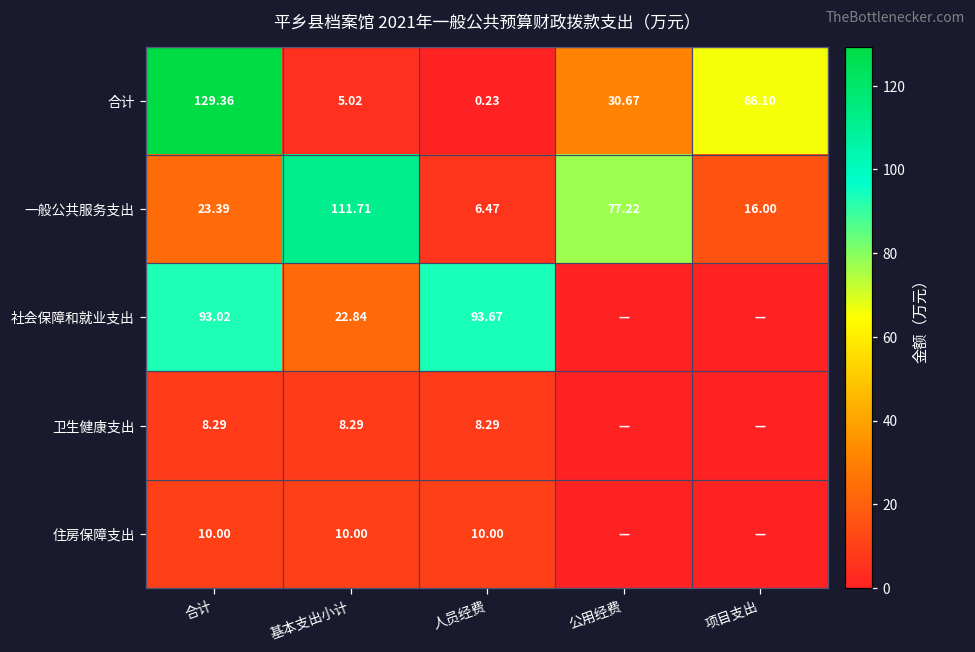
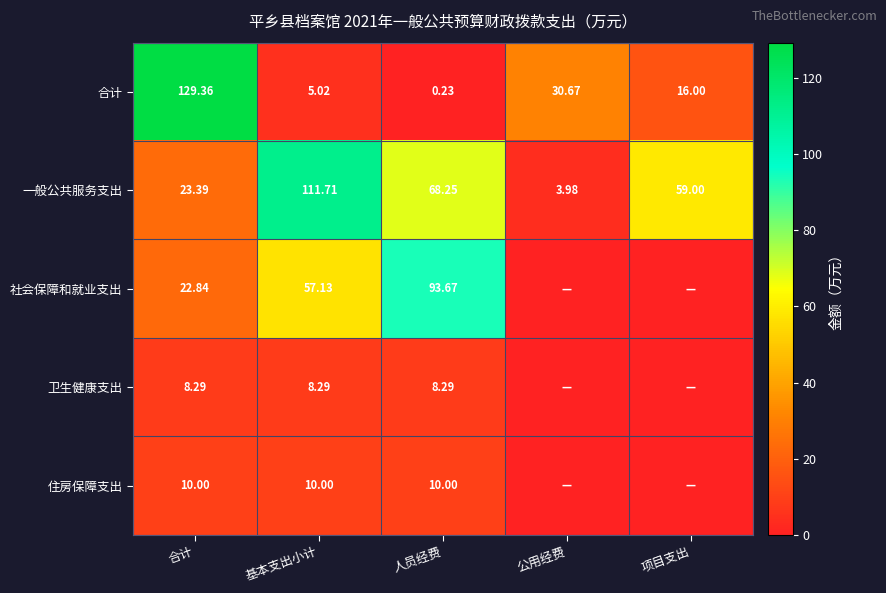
  {
    "合计": {
      "合计": 129.36,
      "基本支出小计": 5.02,
      "人员经费": 0.23,
      "公用经费": 30.67,
-     "项目支出": 66.10
+     "项目支出": 16.00
    },
    "一般公共服务支出": {
      "合计": 23.39,
      "基本支出小计": 111.71,
-     "人员经费": 6.47,
-     "公用经费": 77.22,
-     "项目支出": 16.00
+     "人员经费": 68.25,
+     "公用经费": 3.98,
+     "项目支出": 59.00
    },
    "社会保障和就业支出": {
-     "合计": 93.02,
-     "基本支出小计": 22.84,
+     "合计": 22.84,
+     "基本支出小计": 57.13,
      "人员经费": 93.67
    },
    "卫生健康支出": {
      "合计": 8.29,
      "基本支出小计": 8.29,
      "人员经费": 8.29
    },
    "住房保障支出": {
      "合计": 10.00,
      "基本支出小计": 10.00,
      "人员经费": 10.00
    }
  }
